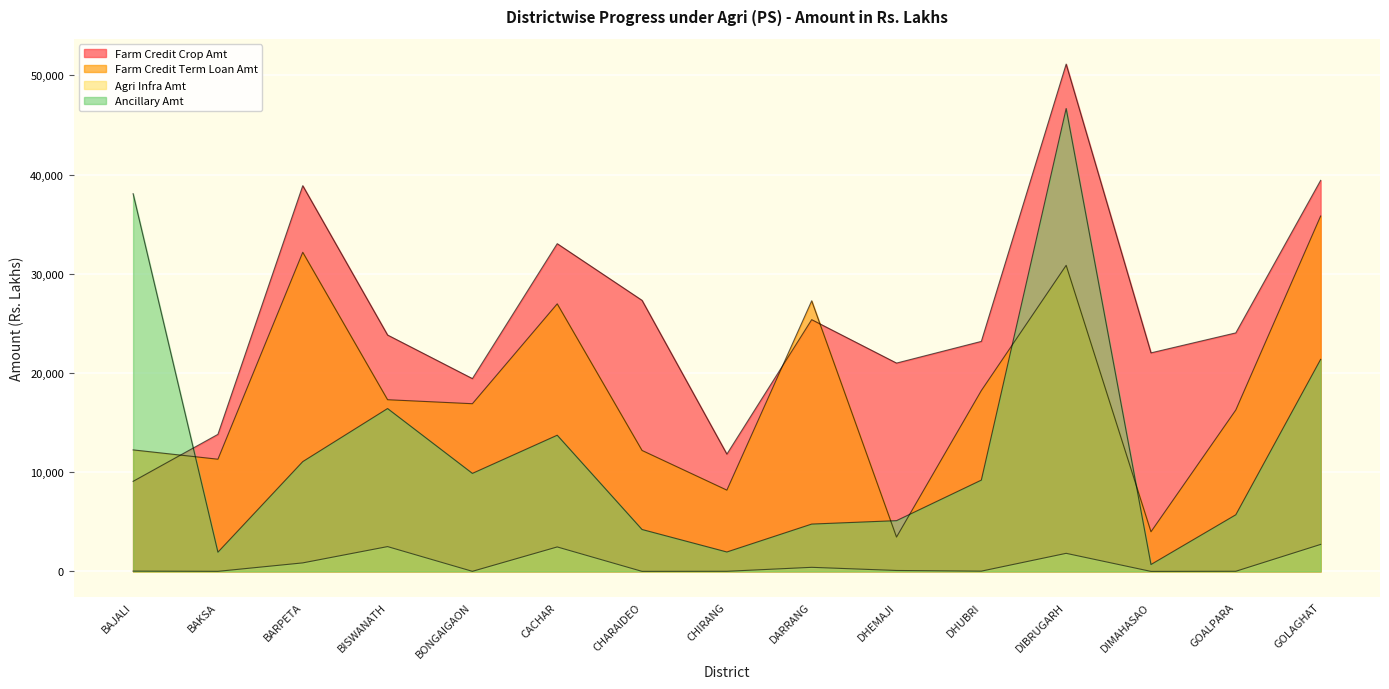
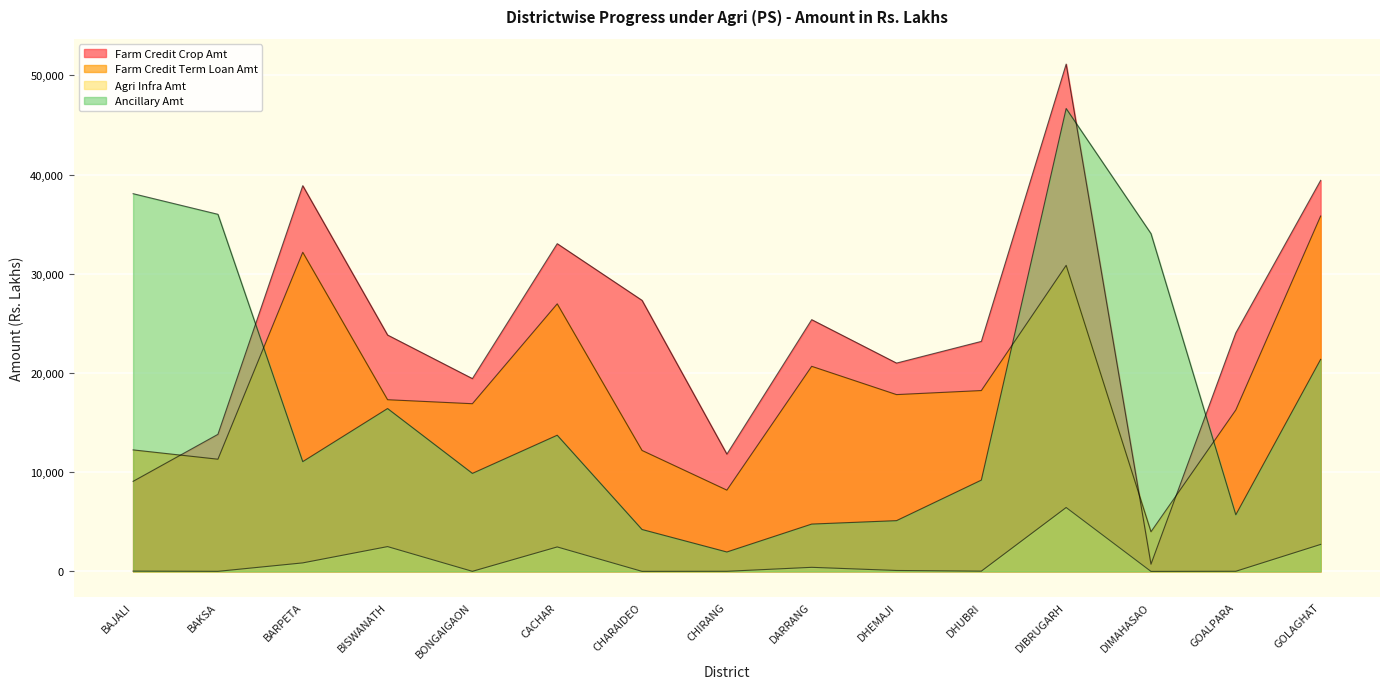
  {
    "Farm Credit Crop Amt": {
      "BAJALI": "9,000",
      "BAKSA": "14,000",
      "BARPETA": "39,000",
      "BISWANATH": "24,000",
      "BONGAIGAON": "19,000",
      "CACHAR": "33,000",
      "CHARAIDEO": "27,000",
      "CHIRANG": "12,000",
      "DARRANG": "25,000",
      "DHEMAJI": "21,000",
      "DHUBRI": "23,000",
      "DIBRUGARH": "51,000",
-     "DIMAHASAO": "22,000",
+     "DIMAHASAO": "1,000",
      "GOALPARA": "24,000",
      "GOLAGHAT": "39,000"
    },
    "Farm Credit Term Loan Amt": {
      "BAJALI": "12,000",
      "BAKSA": "11,000",
      "BARPETA": "32,000",
      "BISWANATH": "17,000",
      "BONGAIGAON": "17,000",
      "CACHAR": "27,000",
      "CHARAIDEO": "12,000",
      "CHIRANG": "8,000",
-     "DARRANG": "27,000",
-     "DHEMAJI": "3,000",
+     "DARRANG": "21,000",
+     "DHEMAJI": "18,000",
      "DHUBRI": "18,000",
      "DIBRUGARH": "31,000",
      "DIMAHASAO": "4,000",
      "GOALPARA": "16,000",
      "GOLAGHAT": "36,000"
    },
    "Agri Infra Amt": {
      "BAJALI": "0",
      "BAKSA": "0",
      "BARPETA": "1,000",
      "BISWANATH": "3,000",
      "BONGAIGAON": "0",
      "CACHAR": "2,000",
      "CHARAIDEO": "0",
      "CHIRANG": "0",
      "DARRANG": "0",
      "DHEMAJI": "0",
      "DHUBRI": "0",
-     "DIBRUGARH": "2,000",
+     "DIBRUGARH": "6,000",
      "DIMAHASAO": "0",
      "GOALPARA": "0",
      "GOLAGHAT": "3,000"
    },
    "Ancillary Amt": {
      "BAJALI": "38,000",
-     "BAKSA": "2,000",
+     "BAKSA": "36,000",
      "BARPETA": "11,000",
      "BISWANATH": "16,000",
      "BONGAIGAON": "10,000",
      "CACHAR": "14,000",
      "CHARAIDEO": "4,000",
      "CHIRANG": "2,000",
      "DARRANG": "5,000",
      "DHEMAJI": "5,000",
      "DHUBRI": "9,000",
      "DIBRUGARH": "47,000",
-     "DIMAHASAO": "1,000",
+     "DIMAHASAO": "34,000",
      "GOALPARA": "6,000",
      "GOLAGHAT": "21,000"
    }
  }
